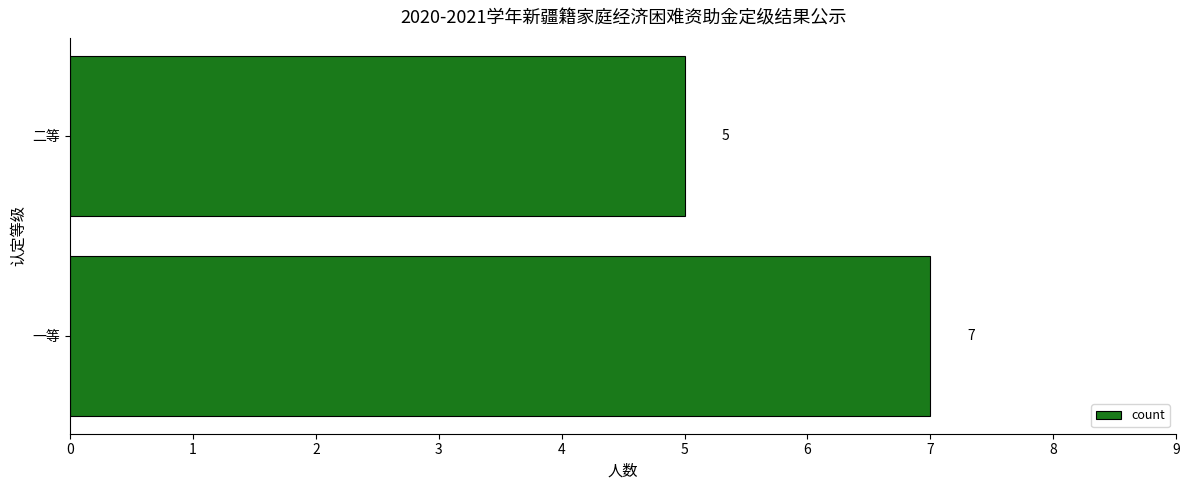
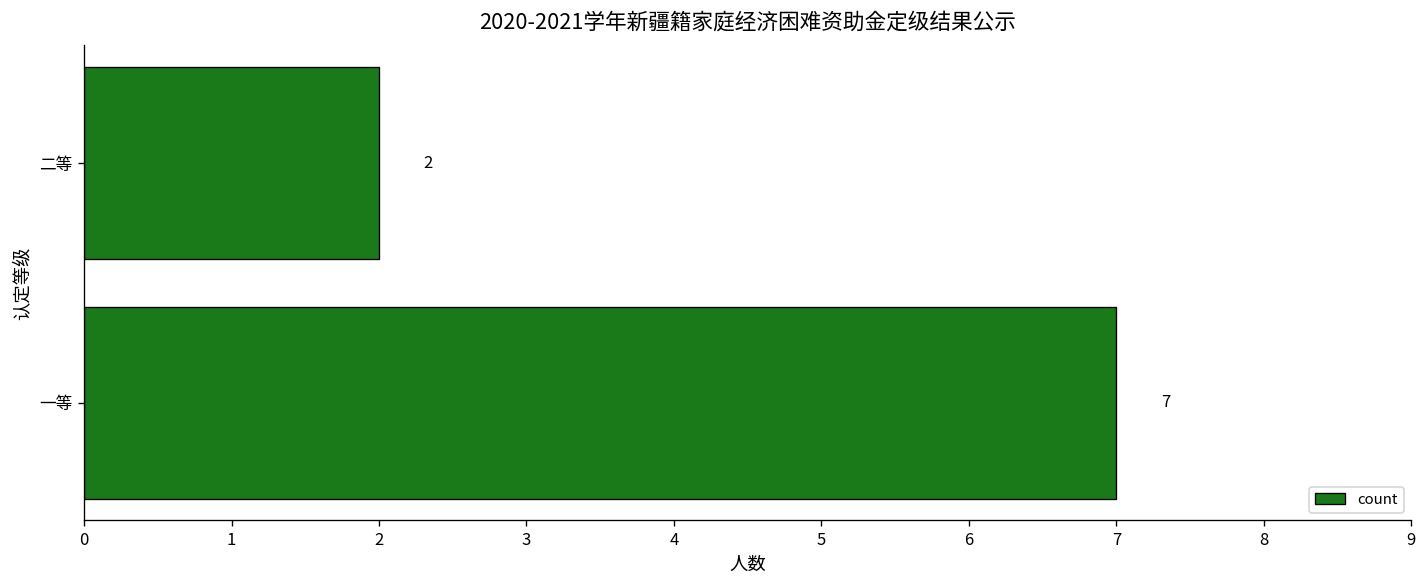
  {
-   "二等": 5
+   "二等": 2
  }
